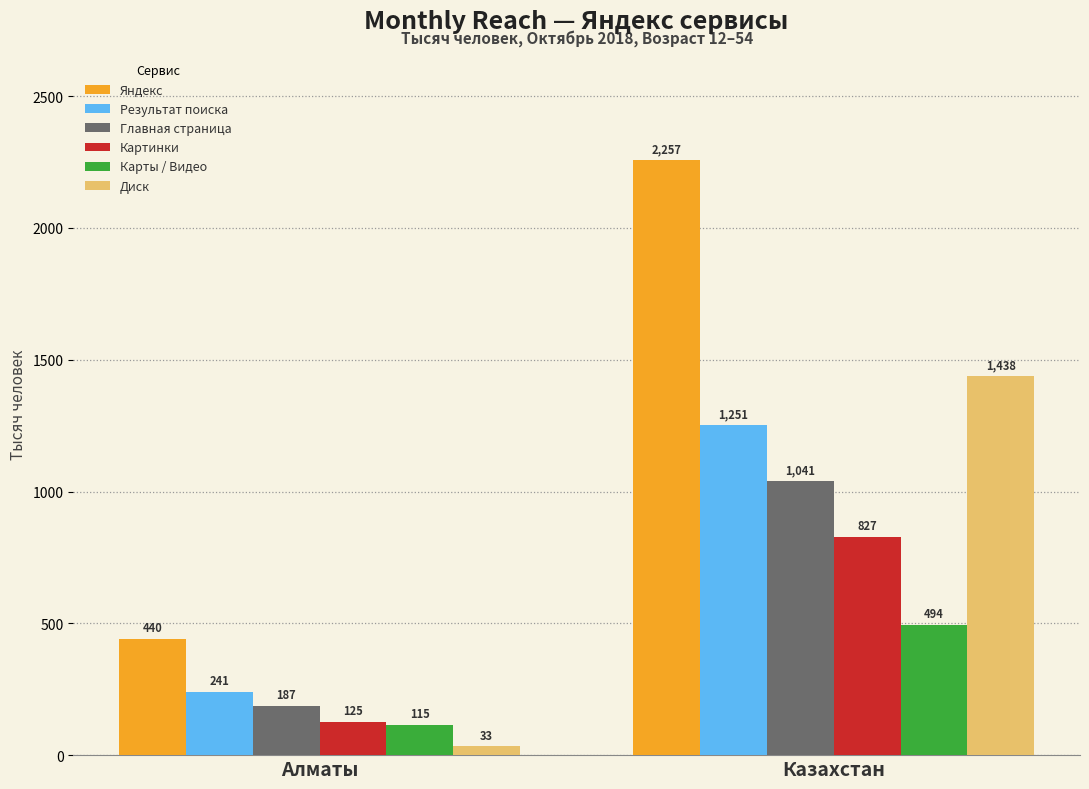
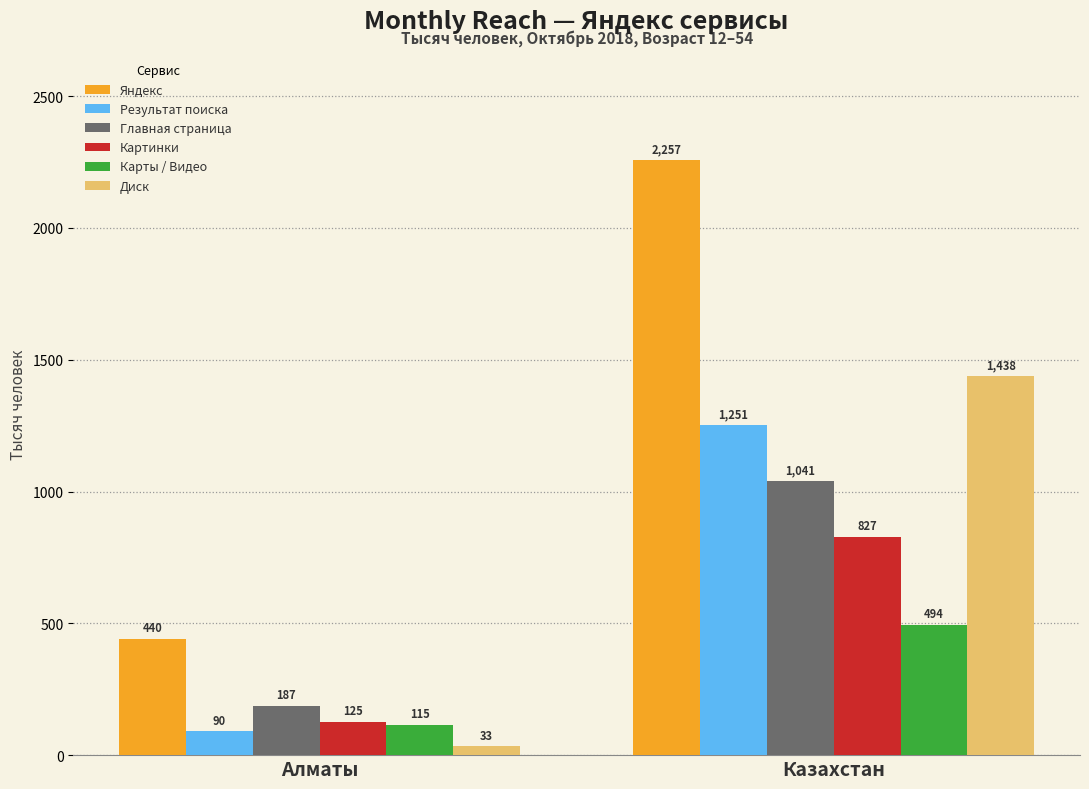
  {
    "Яндекс": {
      "Алматы": "440",
      "Казахстан": "2,257"
    },
    "Результат поиска": {
-     "Алматы": "241",
+     "Алматы": "90",
      "Казахстан": "1,251"
    },
    "Главная страница": {
      "Алматы": "187",
      "Казахстан": "1,041"
    },
    "Картинки": {
      "Алматы": "125",
      "Казахстан": "827"
    },
    "Карты / Видео": {
      "Алматы": "115",
      "Казахстан": "494"
    },
    "Диск": {
      "Алматы": "33",
      "Казахстан": "1,438"
    }
  }
